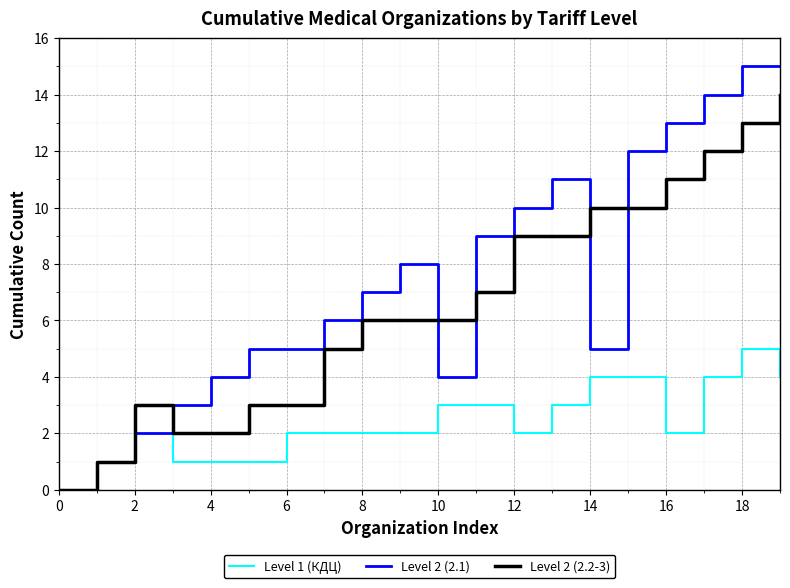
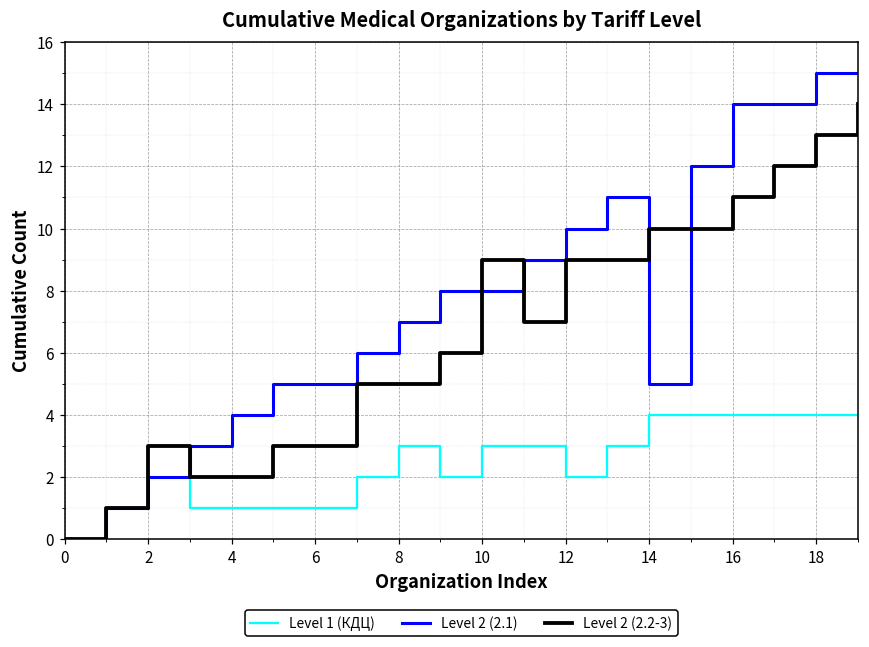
  {
    "Level 1 (КДЦ)": {
      "4": 1,
-     "6": 2,
-     "8": 2,
+     "6": 1,
+     "8": 3,
      "10": 3,
      "12": 2,
      "14": 4,
-     "16": 2,
-     "18": 5
+     "16": 4,
+     "18": 4
    },
    "Level 2 (2.1)": {
      "2": 2,
      "4": 4,
      "6": 5,
      "8": 7,
-     "10": 4,
+     "10": 8,
      "12": 10,
      "14": 5,
-     "16": 13,
+     "16": 14,
      "18": 15
    },
    "Level 2 (2.2-3)": {
      "4": 2,
      "6": 3,
-     "8": 6,
-     "10": 6,
+     "8": 5,
+     "10": 9,
      "12": 9,
      "14": 10,
      "16": 11,
      "18": 13
    }
  }
